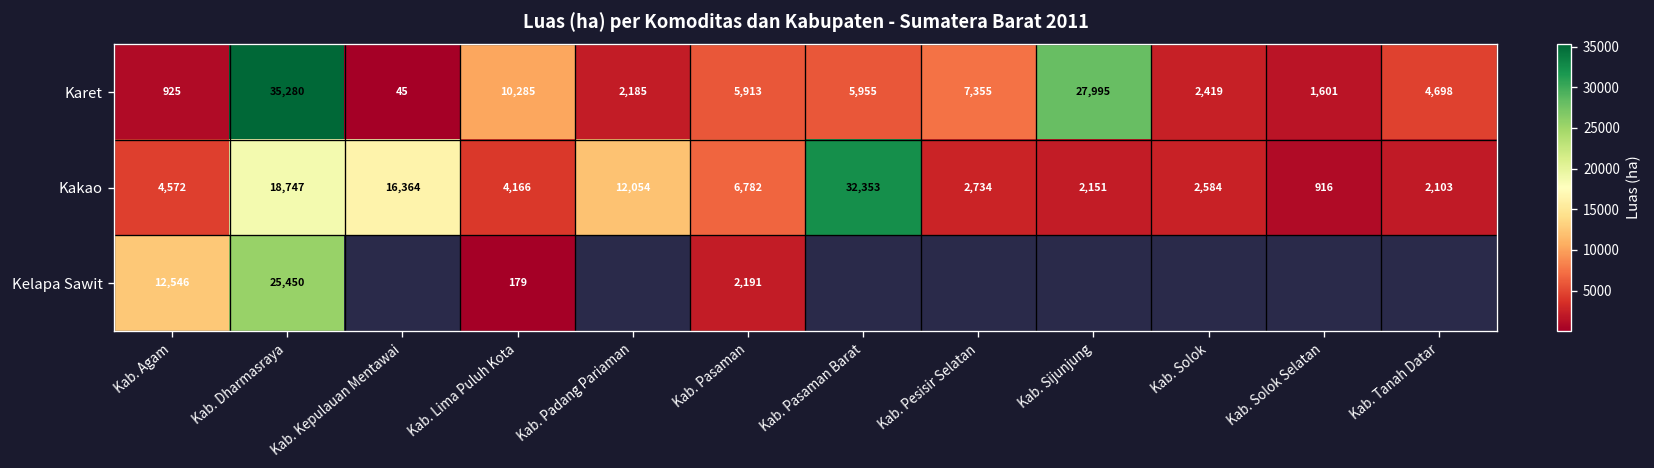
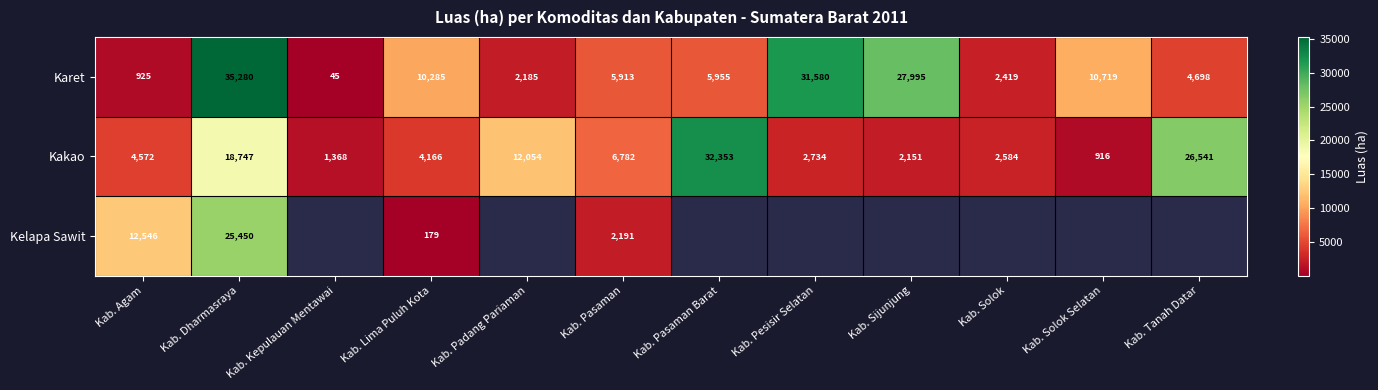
  {
    "Karet": {
      "Kab. Agam": "925",
      "Kab. Dharmasraya": "35,280",
      "Kab. Kepulauan Mentawai": "45",
      "Kab. Lima Puluh Kota": "10,285",
      "Kab. Padang Pariaman": "2,185",
      "Kab. Pasaman": "5,913",
      "Kab. Pasaman Barat": "5,955",
-     "Kab. Pesisir Selatan": "7,355",
+     "Kab. Pesisir Selatan": "31,580",
      "Kab. Sijunjung": "27,995",
      "Kab. Solok": "2,419",
-     "Kab. Solok Selatan": "1,601",
+     "Kab. Solok Selatan": "10,719",
      "Kab. Tanah Datar": "4,698"
    },
    "Kakao": {
      "Kab. Agam": "4,572",
      "Kab. Dharmasraya": "18,747",
-     "Kab. Kepulauan Mentawai": "16,364",
+     "Kab. Kepulauan Mentawai": "1,368",
      "Kab. Lima Puluh Kota": "4,166",
      "Kab. Padang Pariaman": "12,054",
      "Kab. Pasaman": "6,782",
      "Kab. Pasaman Barat": "32,353",
      "Kab. Pesisir Selatan": "2,734",
      "Kab. Sijunjung": "2,151",
      "Kab. Solok": "2,584",
      "Kab. Solok Selatan": "916",
-     "Kab. Tanah Datar": "2,103"
+     "Kab. Tanah Datar": "26,541"
    },
    "Kelapa Sawit": {
      "Kab. Agam": "12,546",
      "Kab. Dharmasraya": "25,450",
      "Kab. Lima Puluh Kota": "179",
      "Kab. Pasaman": "2,191"
    }
  }
